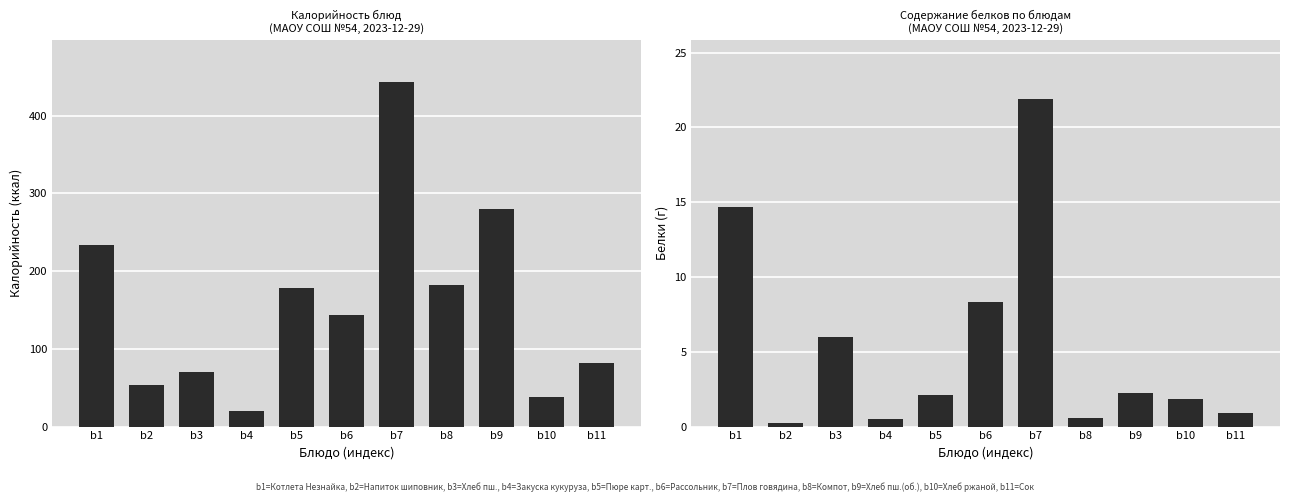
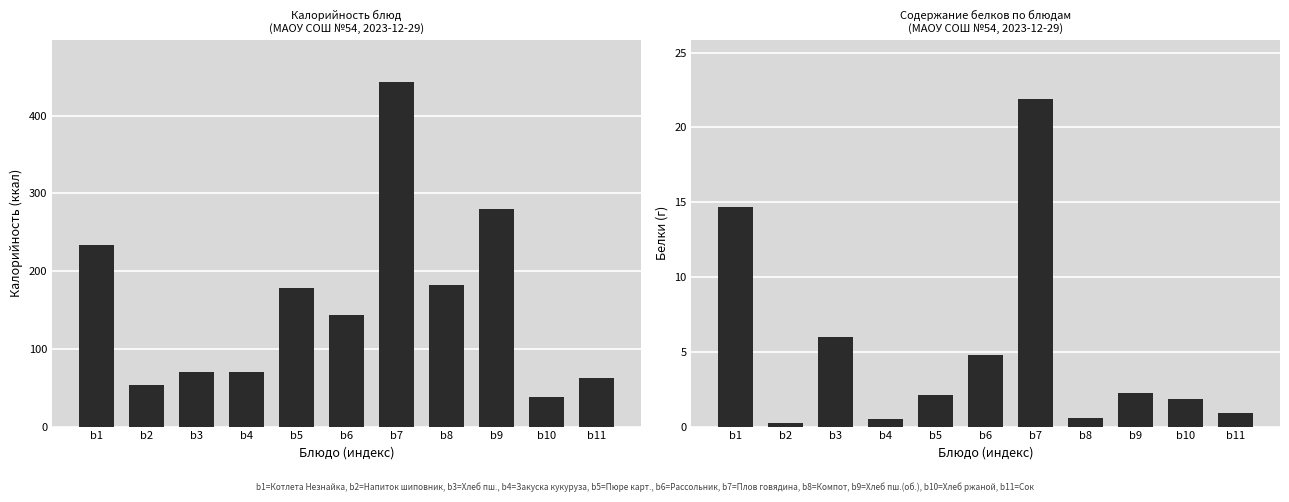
  {
    "Калорийность блюд (МАОУ СОШ №54, 2023-12-29)": {
      "b1": 230,
      "b2": 50,
      "b3": 70,
-     "b4": 20,
+     "b4": 70,
      "b5": 180,
      "b6": 140,
      "b7": 440,
      "b8": 180,
      "b9": 280,
      "b10": 40,
-     "b11": 80
+     "b11": 60
    },
    "Содержание белков по блюдам (МАОУ СОШ №54, 2023-12-29)": {
      "b1": 14.7,
      "b2": 0.2,
      "b3": 6.0,
      "b4": 0.5,
      "b5": 2.1,
-     "b6": 8.3,
+     "b6": 4.8,
      "b7": 21.9,
      "b8": 0.6,
      "b9": 2.3,
      "b10": 1.9,
      "b11": 0.9
    }
  }
